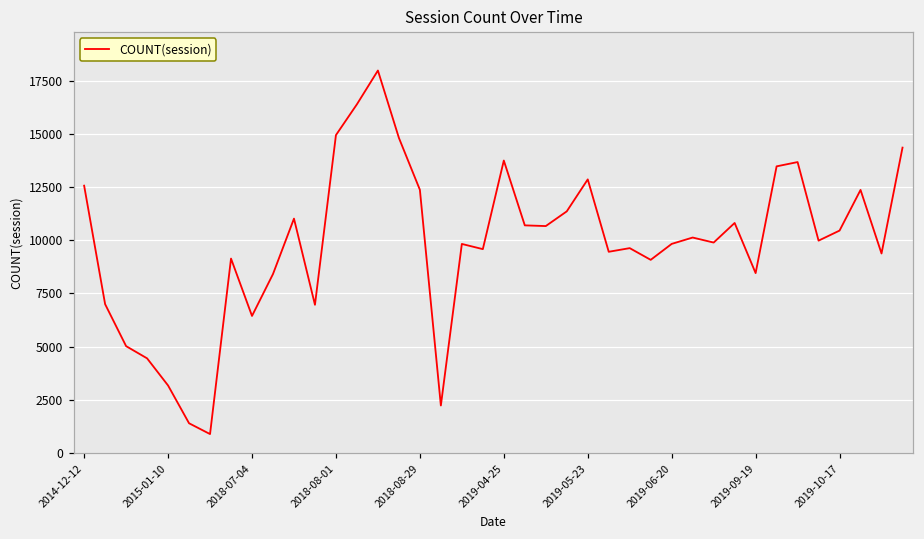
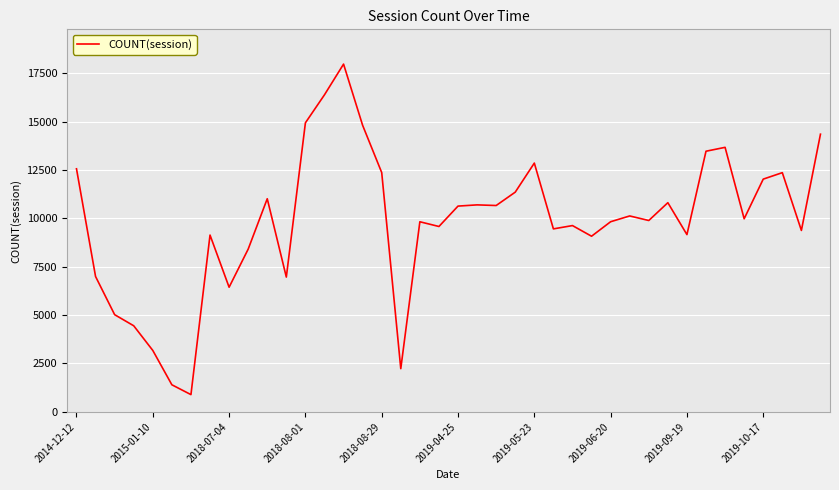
  {
    "2014-12-12": 12600,
    "2015-01-10": 3200,
    "2018-07-04": 6400,
    "2018-08-01": 14900,
    "2018-08-29": 12400,
-   "2019-04-25": 13700,
+   "2019-04-25": 10600,
    "2019-05-23": 12900,
    "2019-06-20": 9800,
-   "2019-09-19": 8500,
-   "2019-10-17": 10500
+   "2019-09-19": 9200,
+   "2019-10-17": 12000
  }
